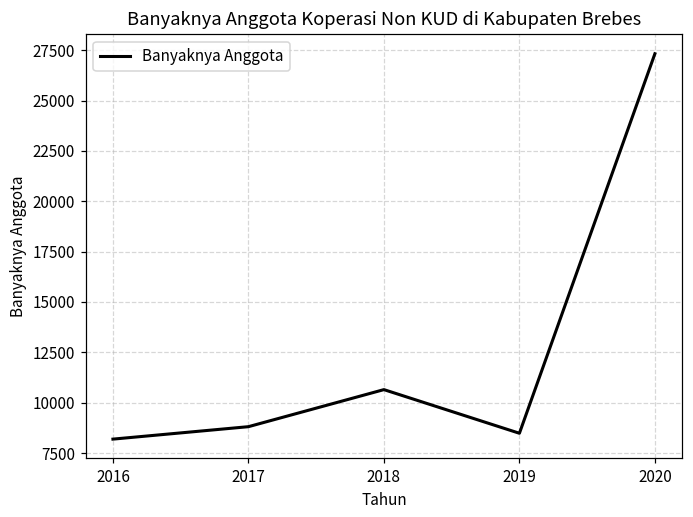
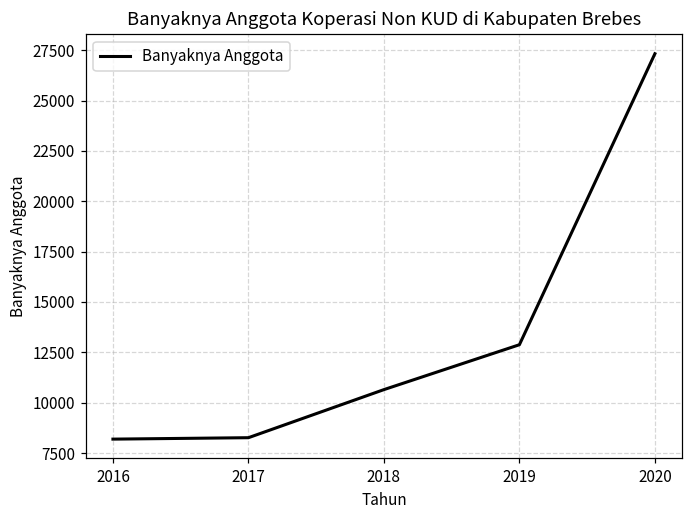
  {
    "2016": 8200,
-   "2017": 8800,
+   "2017": 8300,
    "2018": 10600,
-   "2019": 8500,
+   "2019": 12900,
    "2020": 27300
  }
